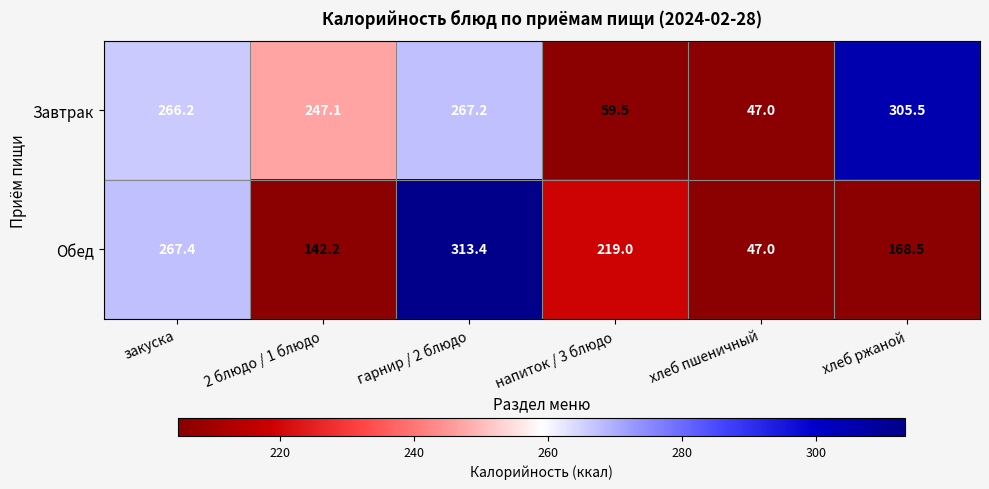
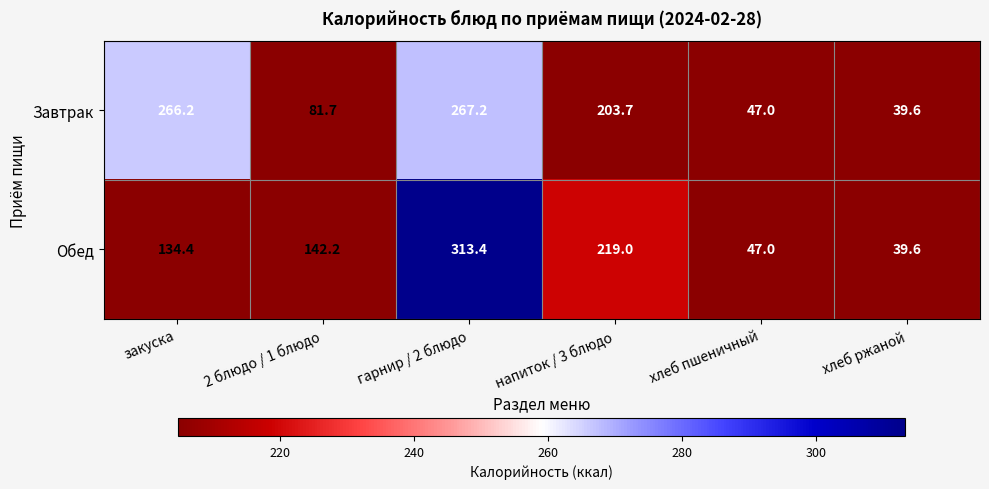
  {
    "Завтрак": {
      "закуска": 266.2,
-     "2 блюдо / 1 блюдо": 247.1,
+     "2 блюдо / 1 блюдо": 81.7,
      "гарнир / 2 блюдо": 267.2,
-     "напиток / 3 блюдо": 59.5,
+     "напиток / 3 блюдо": 203.7,
      "хлеб пшеничный": 47.0,
-     "хлеб ржаной": 305.5
+     "хлеб ржаной": 39.6
    },
    "Обед": {
-     "закуска": 267.4,
+     "закуска": 134.4,
      "2 блюдо / 1 блюдо": 142.2,
      "гарнир / 2 блюдо": 313.4,
      "напиток / 3 блюдо": 219.0,
      "хлеб пшеничный": 47.0,
-     "хлеб ржаной": 168.5
+     "хлеб ржаной": 39.6
    }
  }
